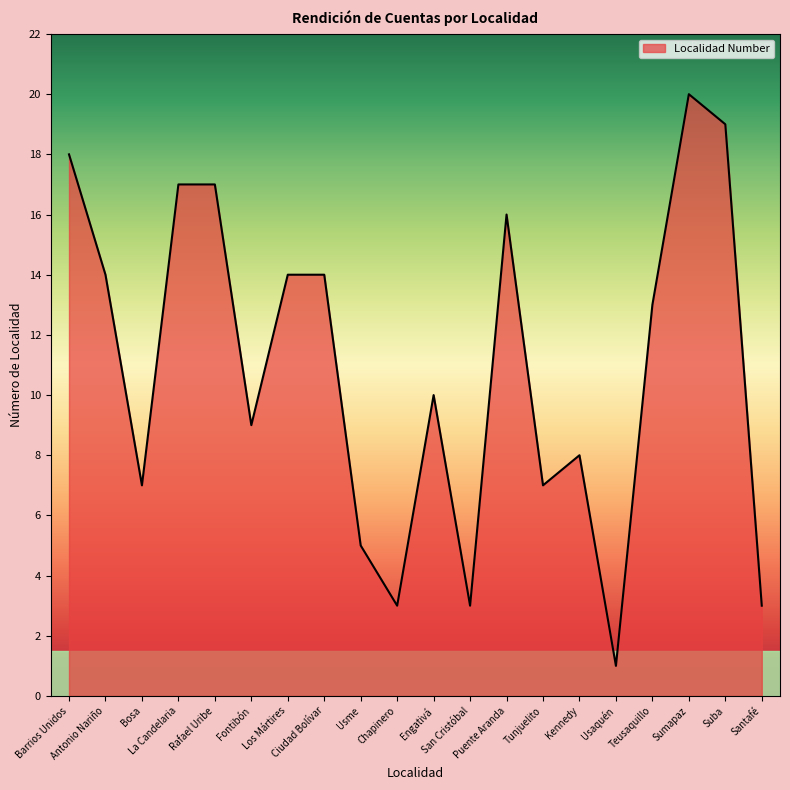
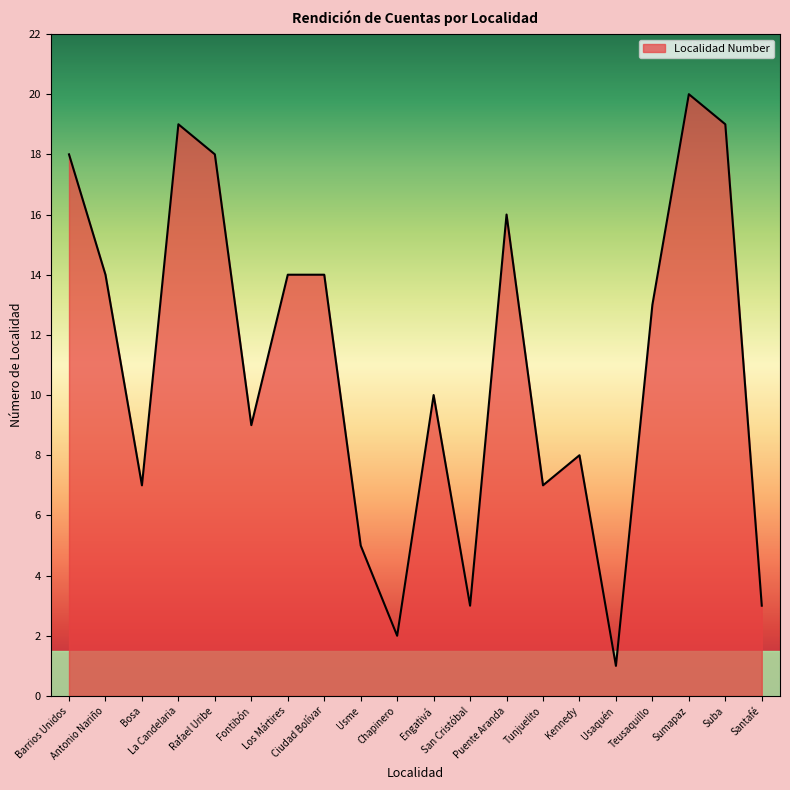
  {
    "Barrios Unidos": 18,
    "Antonio Nariño": 14,
    "Bosa": 7,
-   "La Candelaria": 17,
-   "Rafael Uribe": 17,
+   "La Candelaria": 19,
+   "Rafael Uribe": 18,
    "Fontibón": 9,
    "Los Mártires": 14,
    "Ciudad Bolívar": 14,
    "Usme": 5,
-   "Chapinero": 3,
+   "Chapinero": 2,
    "Engativá": 10,
    "San Cristóbal": 3,
    "Puente Aranda": 16,
    "Tunjuelito": 7,
    "Kennedy": 8,
    "Teusaquillo": 13,
    "Sumapaz": 20,
    "Suba": 19,
    "Santafé": 3
  }
